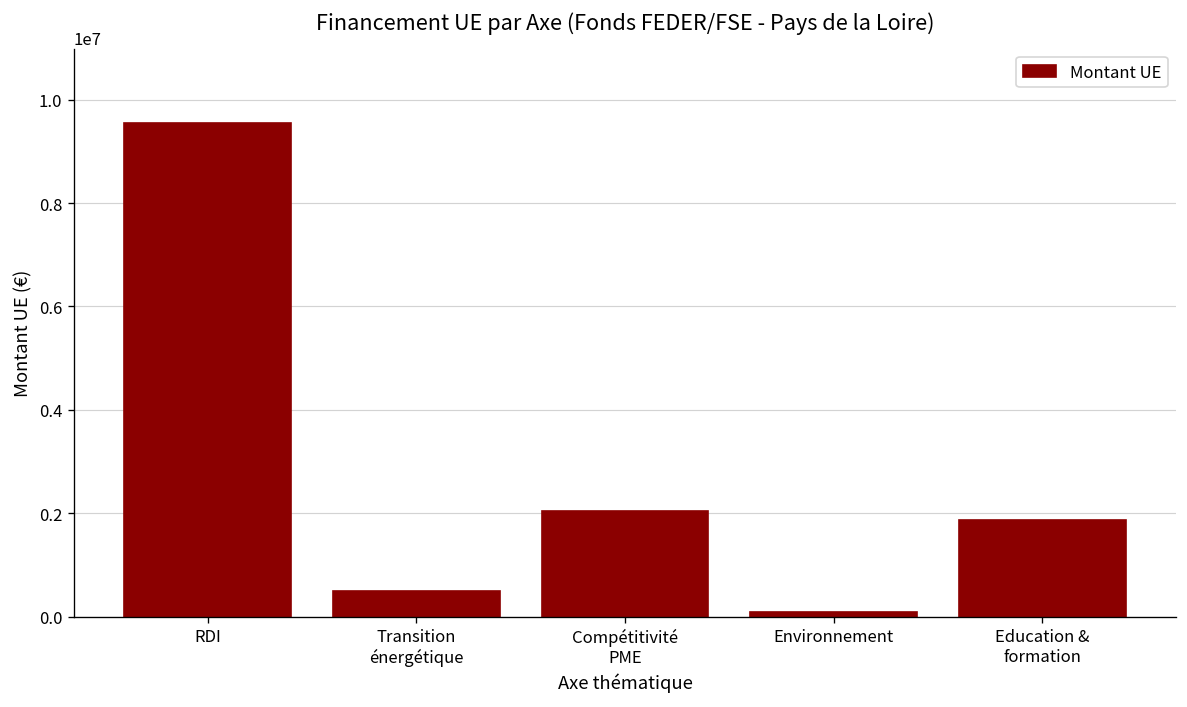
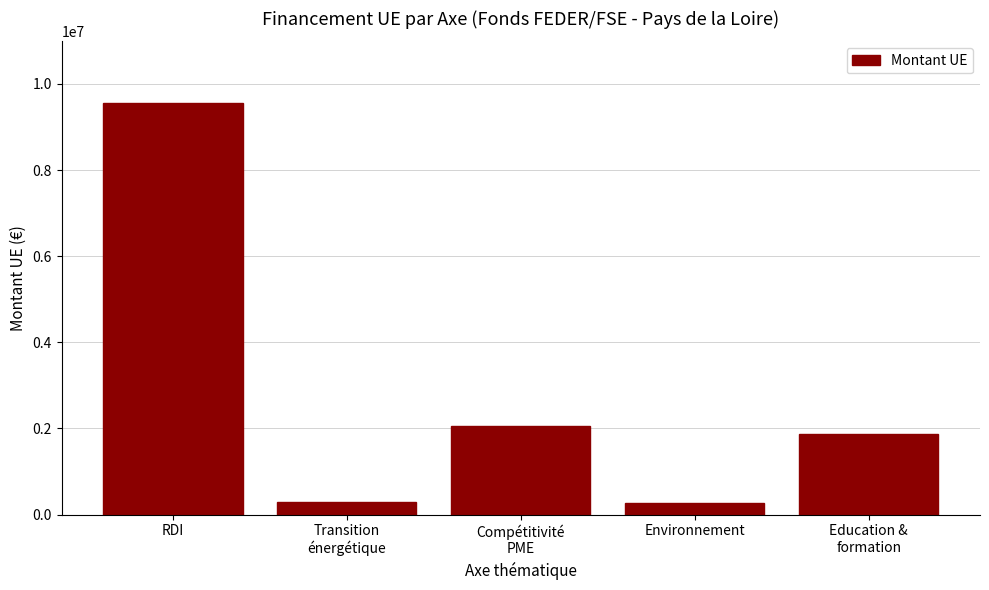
  {
    "RDI": 9600000,
-   "Transition énergétique": 500000,
+   "Transition énergétique": 300000,
    "Compétitivité PME": 2000000,
-   "Environnement": 100000,
+   "Environnement": 300000,
    "Education & formation": 1900000
  }
